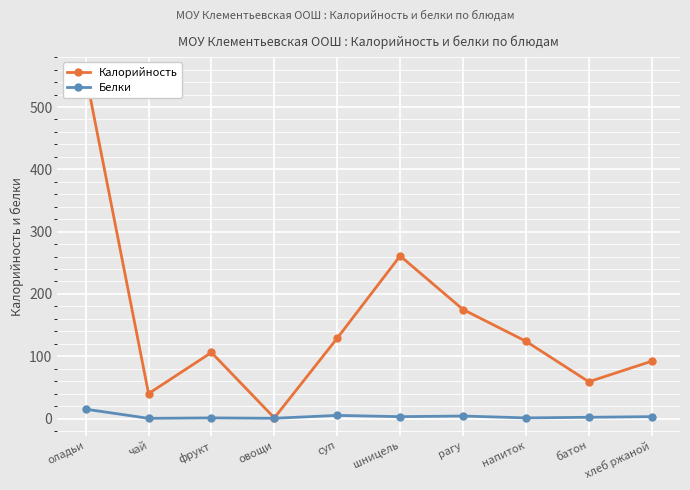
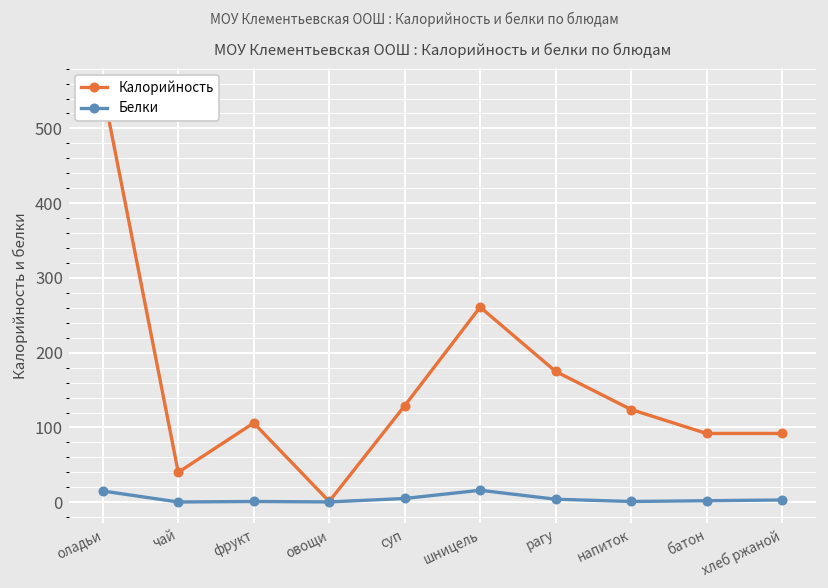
  {
    "Калорийность": {
      "чай": 40,
      "фрукт": 110,
      "суп": 130,
      "шницель": 260,
      "рагу": 180,
      "напиток": 120,
-     "батон": 60,
+     "батон": 90,
      "хлеб ржаной": 90
    },
    "Белки": {
      "оладьи": 20,
      "чай": 0,
      "фрукт": 0,
      "суп": 10,
-     "шницель": 0,
+     "шницель": 20,
      "рагу": 0,
      "напиток": 0,
      "батон": 0,
      "хлеб ржаной": 0
    }
  }
